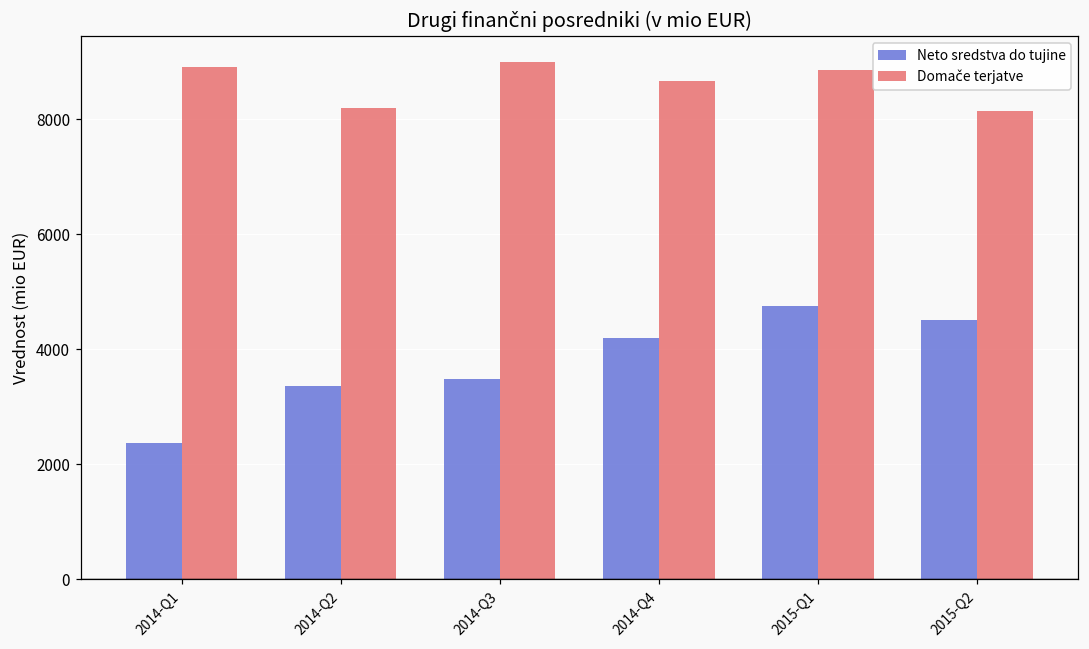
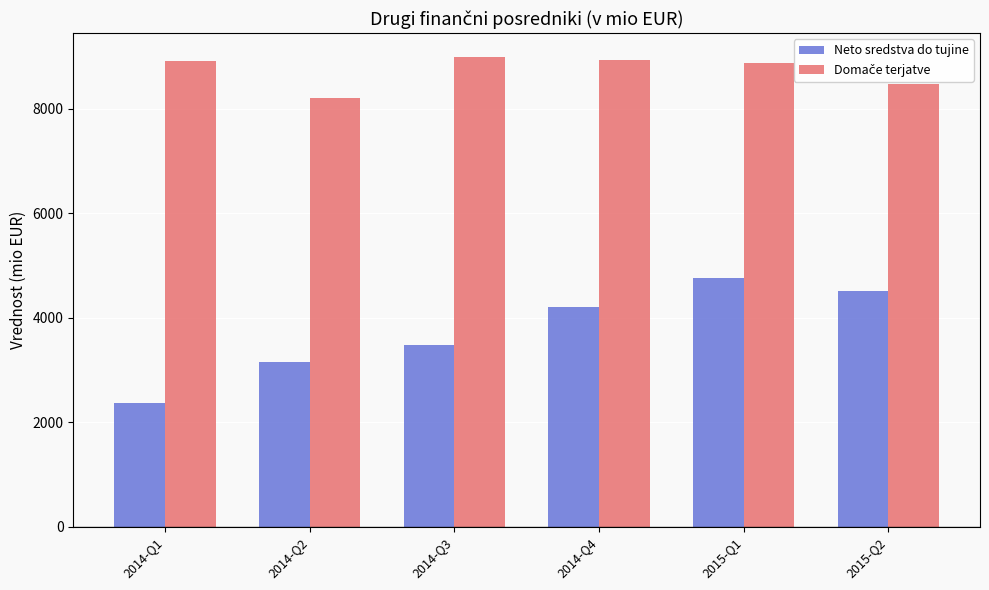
  {
    "Neto sredstva do tujine": {
      "2014-Q1": 2400,
-     "2014-Q2": 3400,
+     "2014-Q2": 3200,
      "2014-Q3": 3500,
      "2014-Q4": 4200,
      "2015-Q1": 4800,
      "2015-Q2": 4500
    },
    "Domače terjatve": {
      "2014-Q1": 8900,
      "2014-Q2": 8200,
      "2014-Q3": 9000,
-     "2014-Q4": 8700,
+     "2014-Q4": 8900,
      "2015-Q1": 8900,
-     "2015-Q2": 8100
+     "2015-Q2": 8500
    }
  }
